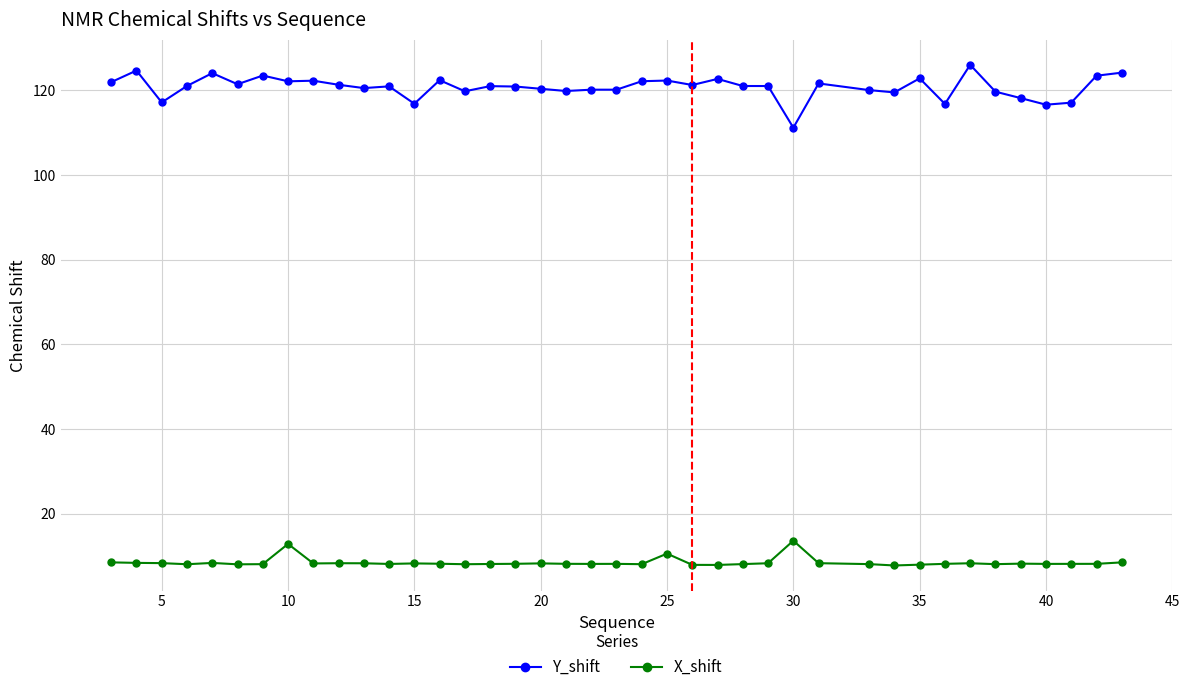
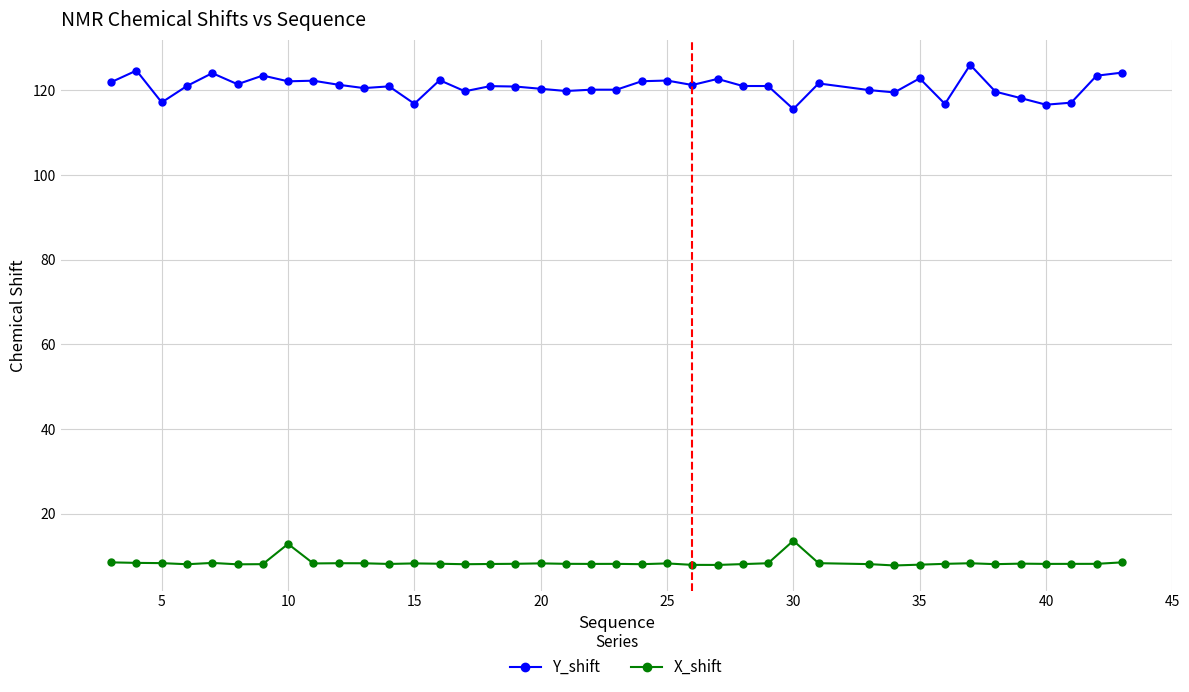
  {
    "Y_shift": {
      "5": 117,
      "10": 122,
      "15": 117,
      "20": 120,
      "25": 122,
-     "30": 111,
+     "30": 116,
      "35": 123,
      "40": 117
    },
    "X_shift": {
      "5": 8,
      "10": 13,
      "15": 8,
      "20": 8,
-     "25": 11,
+     "25": 8,
      "30": 14,
      "35": 8,
      "40": 8
    }
  }
